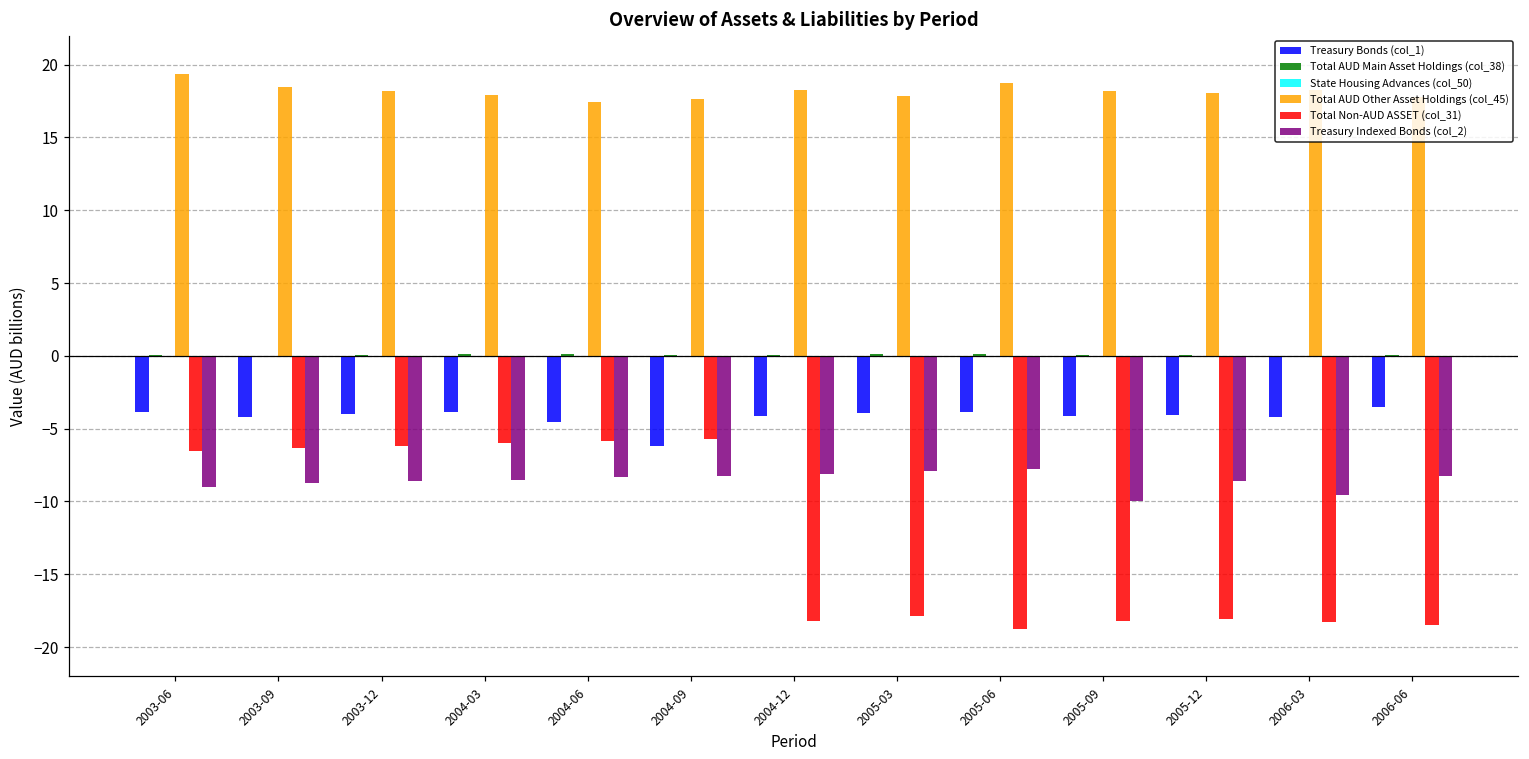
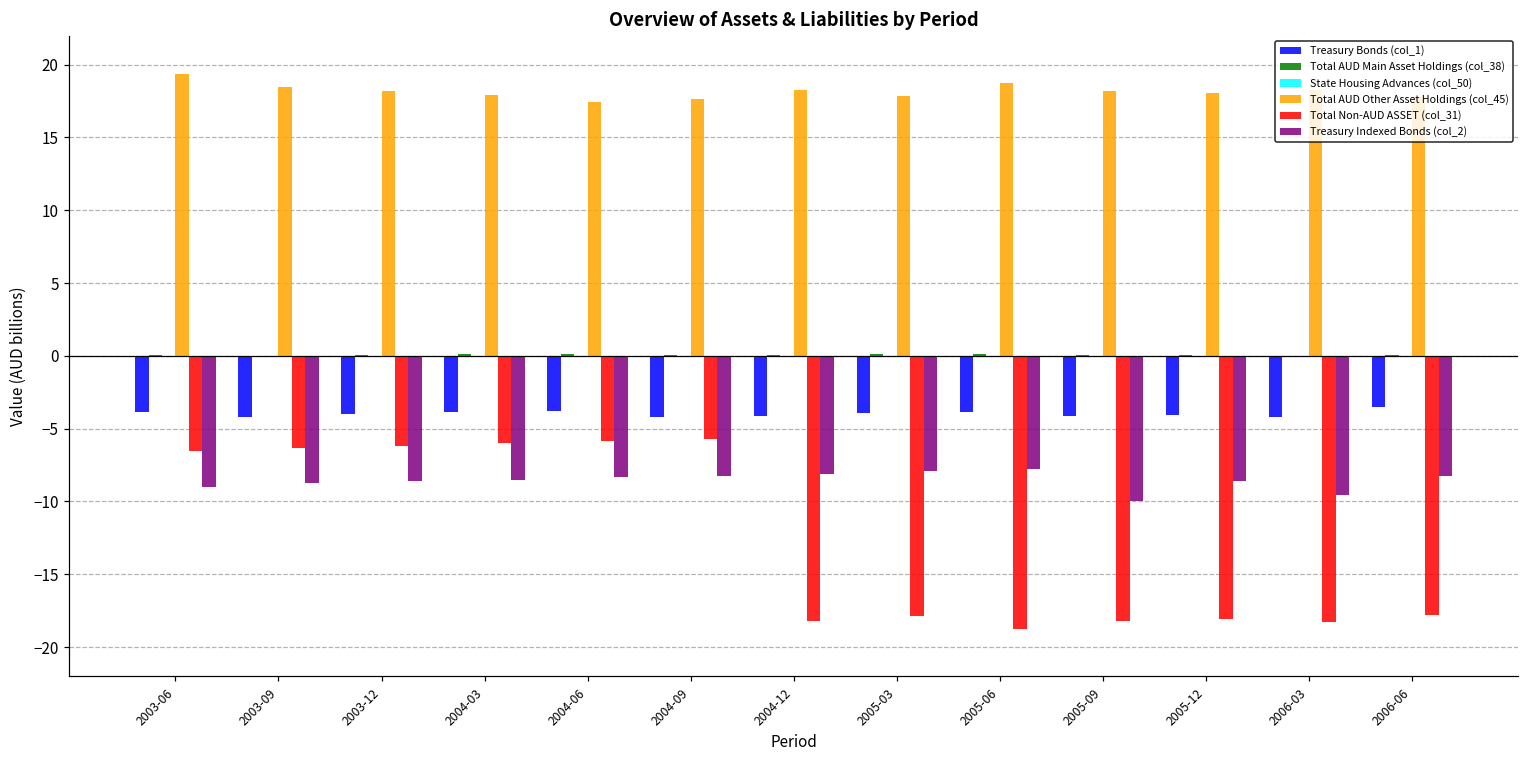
  {
    "Treasury Bonds (col_1)": {
      "2003-06": -3.9,
      "2003-09": -4.2,
      "2003-12": -4.0,
      "2004-03": -3.9,
-     "2004-06": -4.6,
-     "2004-09": -6.2,
+     "2004-06": -3.8,
+     "2004-09": -4.2,
      "2004-12": -4.1,
      "2005-03": -3.9,
      "2005-06": -3.8,
      "2005-09": -4.2,
      "2005-12": -4.1,
      "2006-03": -4.2,
      "2006-06": -3.5
    },
    "State Housing Advances (col_50)": {
      "2003-06": 0.0,
      "2003-09": 0.0,
      "2003-12": 0.0,
      "2004-03": 0.0,
      "2004-06": 0.0,
      "2004-09": 0.0,
      "2004-12": 0.0,
      "2005-03": 0.0,
      "2005-06": 0.0,
      "2005-09": 0.0,
      "2005-12": 0.0,
      "2006-03": 0.0,
      "2006-06": 0.0
    },
    "Total AUD Other Asset Holdings (col_45)": {
      "2003-06": 19.3,
      "2003-09": 18.5,
      "2003-12": 18.2,
      "2004-03": 17.9,
      "2004-06": 17.4,
      "2004-09": 17.7,
      "2004-12": 18.2,
      "2005-03": 17.9,
      "2005-06": 18.8,
      "2005-09": 18.2,
      "2005-12": 18.1
    },
    "Total Non-AUD ASSET (col_31)": {
      "2003-06": -6.6,
      "2003-09": -6.3,
      "2003-12": -6.2,
      "2004-03": -6.0,
      "2004-06": -5.9,
      "2004-09": -5.7,
      "2004-12": -18.2,
      "2005-03": -17.9,
      "2005-06": -18.8,
      "2005-09": -18.2,
      "2005-12": -18.1,
      "2006-03": -18.3,
-     "2006-06": -18.5
+     "2006-06": -17.8
    },
    "Treasury Indexed Bonds (col_2)": {
      "2003-06": -9.0,
      "2003-09": -8.8,
      "2003-12": -8.6,
      "2004-03": -8.5,
      "2004-06": -8.3,
      "2004-09": -8.3,
      "2004-12": -8.1,
      "2005-03": -7.9,
      "2005-06": -7.8,
      "2005-09": -10.0,
      "2005-12": -8.6,
      "2006-03": -9.6,
      "2006-06": -8.3
    }
  }
